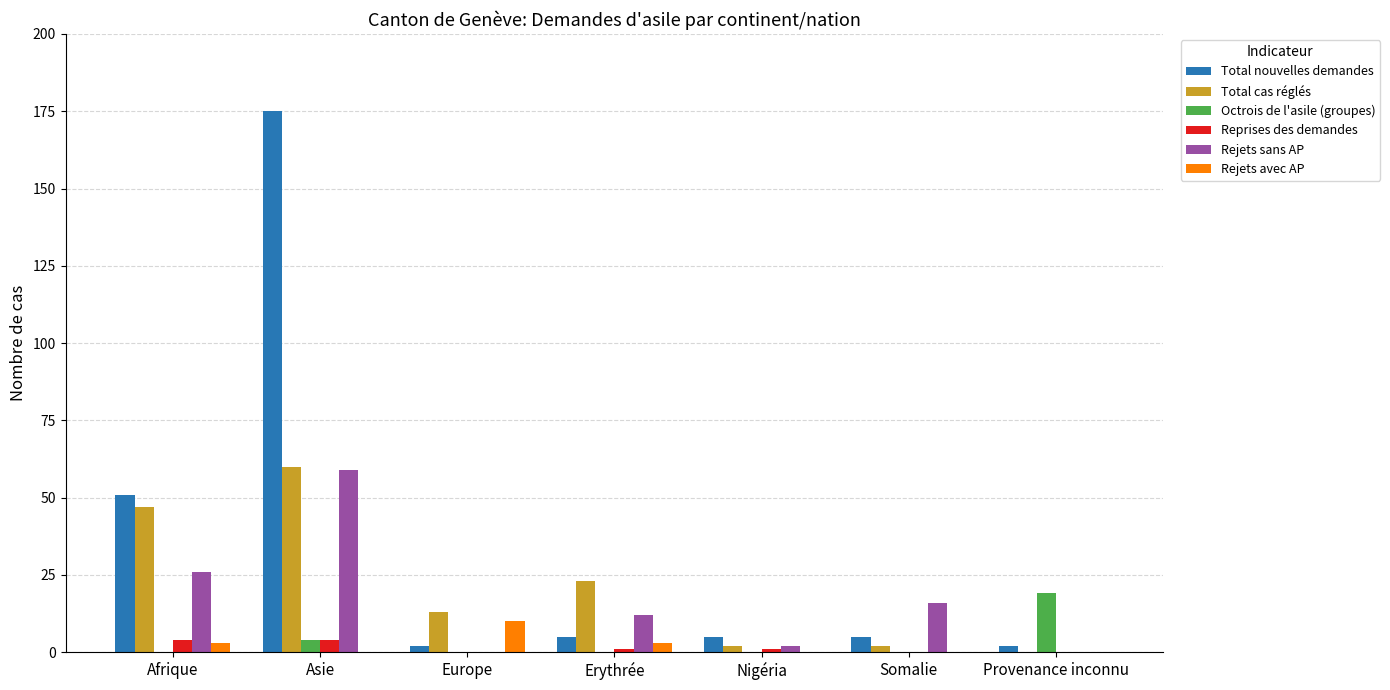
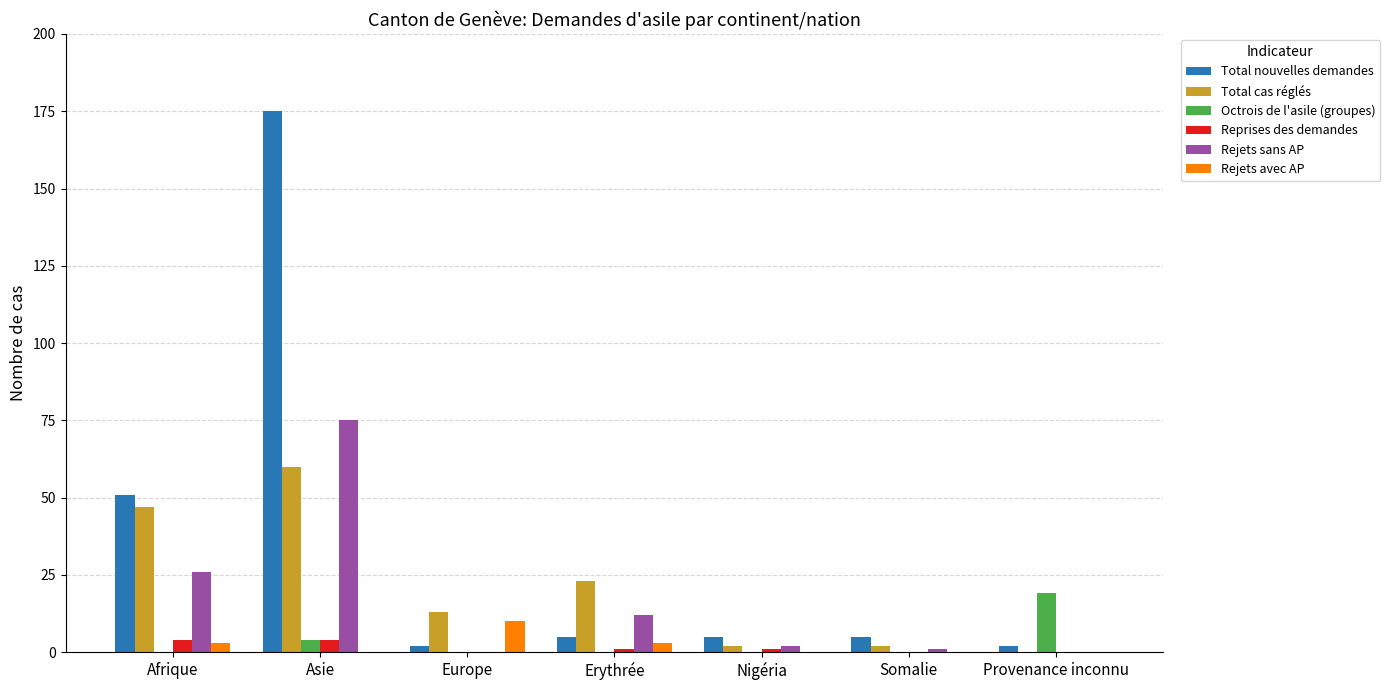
  {
    "Total nouvelles demandes": {
      "Afrique": 51,
      "Asie": 175,
      "Europe": 2,
      "Erythrée": 5,
      "Nigéria": 5,
      "Somalie": 5,
      "Provenance inconnu": 2
    },
    "Total cas réglés": {
      "Afrique": 47,
      "Asie": 60,
      "Europe": 13,
      "Erythrée": 23,
      "Nigéria": 2,
      "Somalie": 2,
      "Provenance inconnu": 0
    },
    "Octrois de l'asile (groupes)": {
      "Afrique": 0,
      "Asie": 4,
      "Europe": 0,
      "Erythrée": 0,
      "Nigéria": 0,
      "Somalie": 0,
      "Provenance inconnu": 19
    },
    "Reprises des demandes": {
      "Afrique": 4,
      "Asie": 4,
      "Europe": 0,
      "Erythrée": 1,
      "Nigéria": 1,
      "Somalie": 0,
      "Provenance inconnu": 0
    },
    "Rejets sans AP": {
      "Afrique": 26,
-     "Asie": 59,
+     "Asie": 75,
      "Europe": 0,
      "Erythrée": 12,
      "Nigéria": 2,
-     "Somalie": 16,
+     "Somalie": 1,
      "Provenance inconnu": 0
    },
    "Rejets avec AP": {
      "Afrique": 3,
      "Asie": 0,
      "Europe": 10,
      "Erythrée": 3,
      "Nigéria": 0,
      "Somalie": 0,
      "Provenance inconnu": 0
    }
  }
